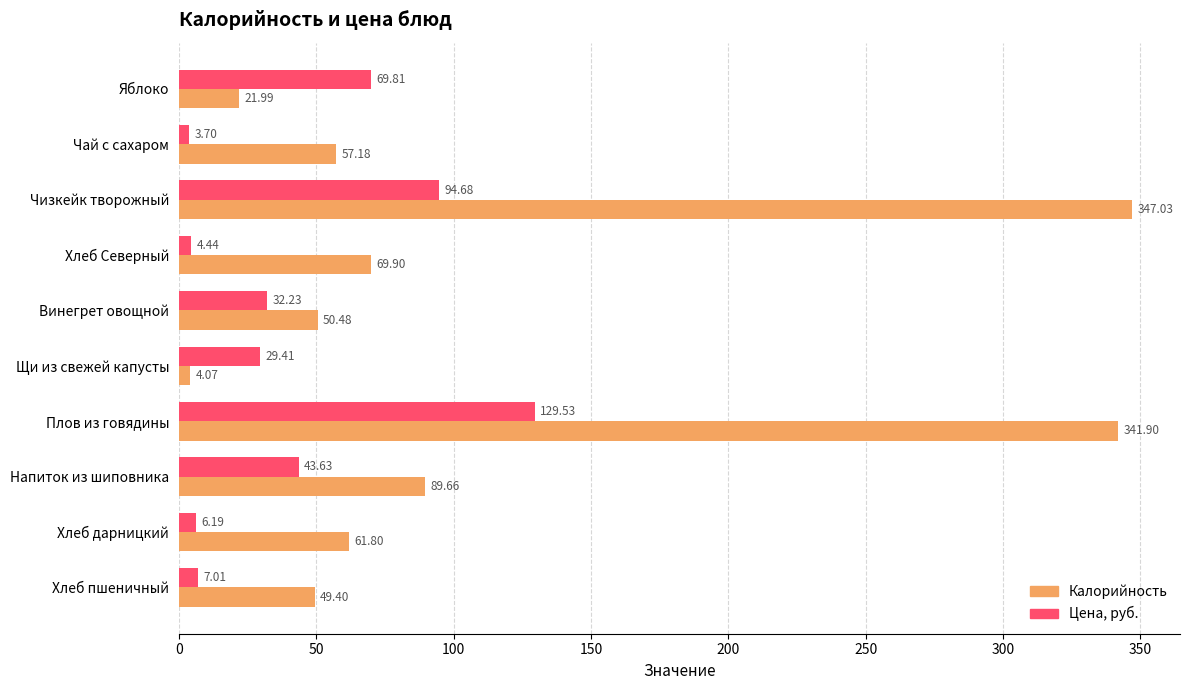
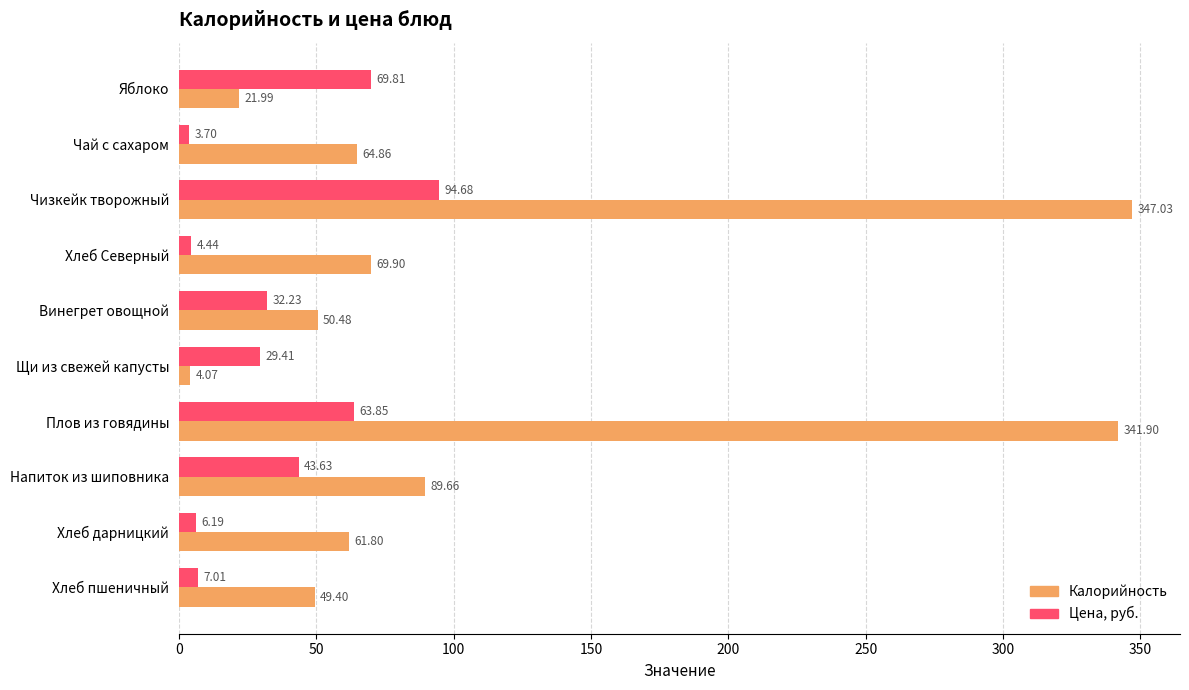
  {
    "Калорийность": {
      "Яблоко": 21.99,
-     "Чай с сахаром": 57.18,
+     "Чай с сахаром": 64.86,
      "Чизкейк творожный": 347.03,
      "Хлеб Северный": 69.90,
      "Винегрет овощной": 50.48,
      "Щи из свежей капусты": 4.07,
      "Плов из говядины": 341.90,
      "Напиток из шиповника": 89.66,
      "Хлеб дарницкий": 61.80,
      "Хлеб пшеничный": 49.40
    },
    "Цена, руб.": {
      "Яблоко": 69.81,
      "Чай с сахаром": 3.70,
      "Чизкейк творожный": 94.68,
      "Хлеб Северный": 4.44,
      "Винегрет овощной": 32.23,
      "Щи из свежей капусты": 29.41,
-     "Плов из говядины": 129.53,
+     "Плов из говядины": 63.85,
      "Напиток из шиповника": 43.63,
      "Хлеб дарницкий": 6.19,
      "Хлеб пшеничный": 7.01
    }
  }
